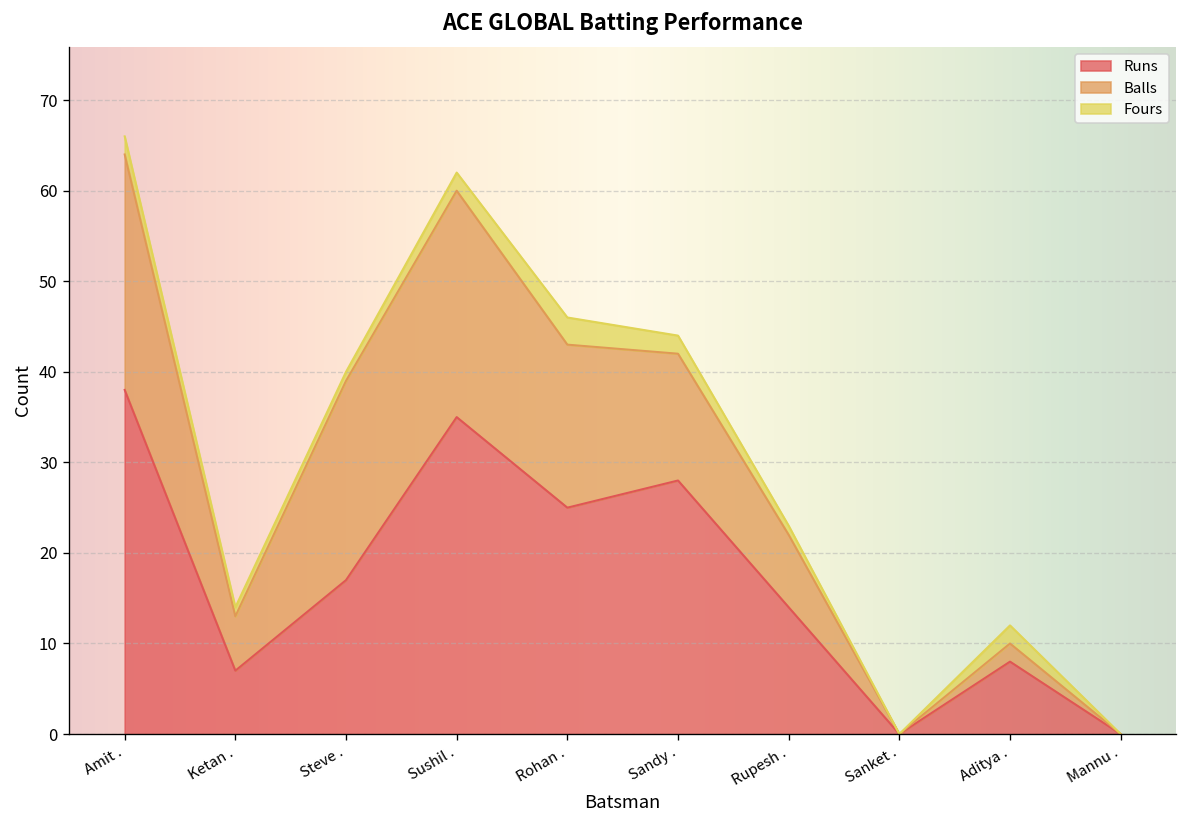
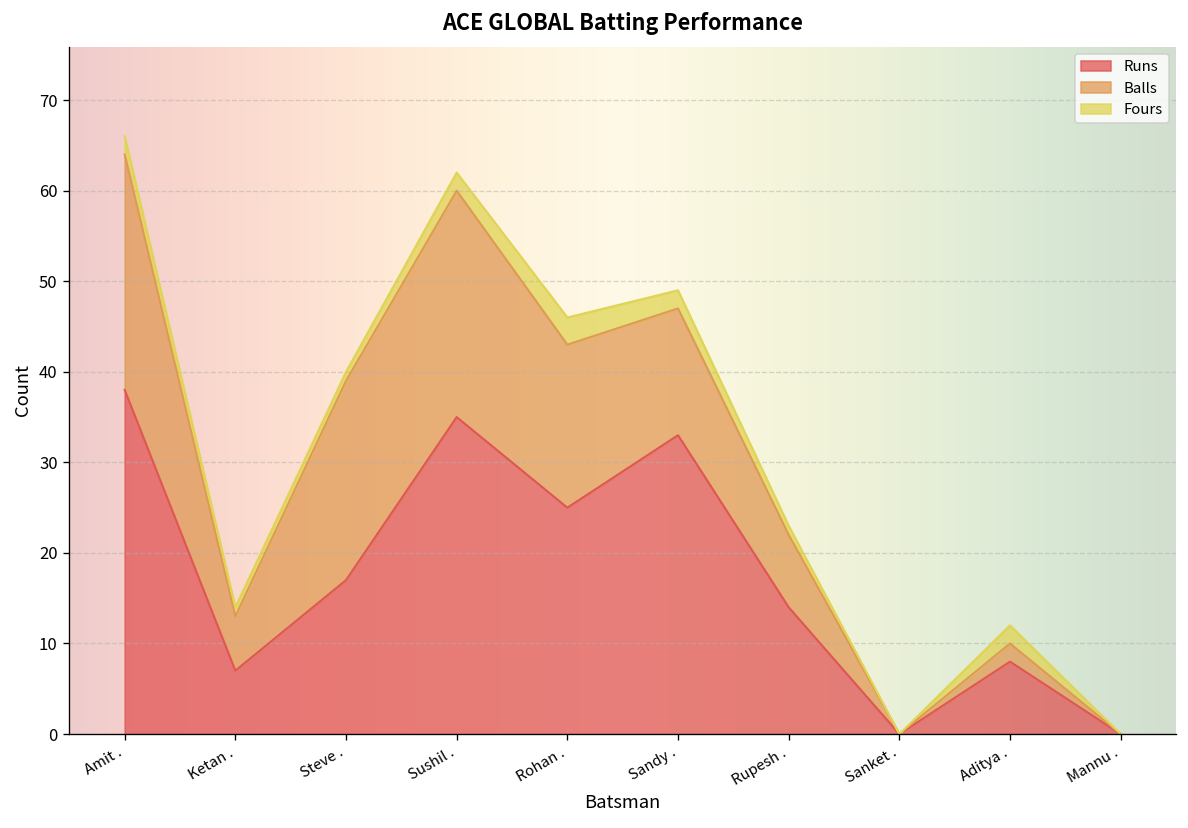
  {
    "Runs": {
      "Amit .": 38,
      "Ketan .": 7,
      "Steve .": 17,
      "Sushil .": 35,
      "Rohan .": 25,
-     "Sandy .": 28,
+     "Sandy .": 33,
      "Rupesh .": 14,
      "Aditya .": 8
    }
  }
